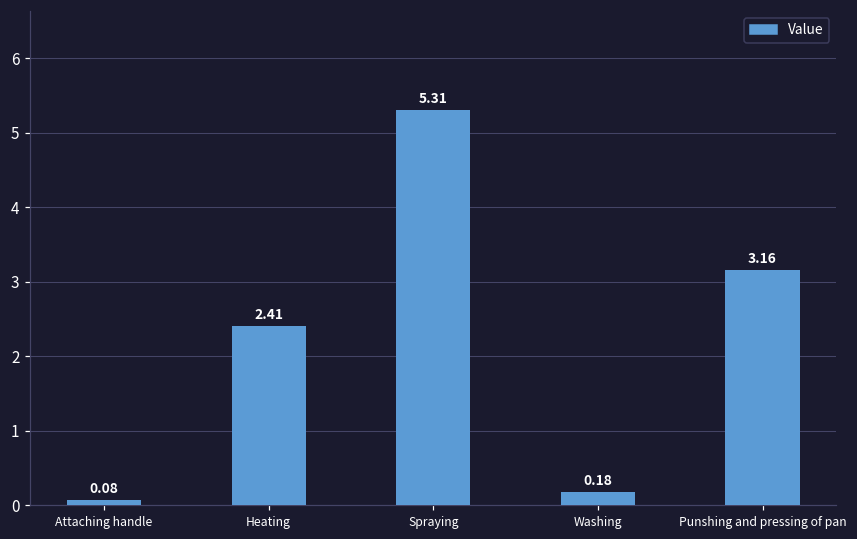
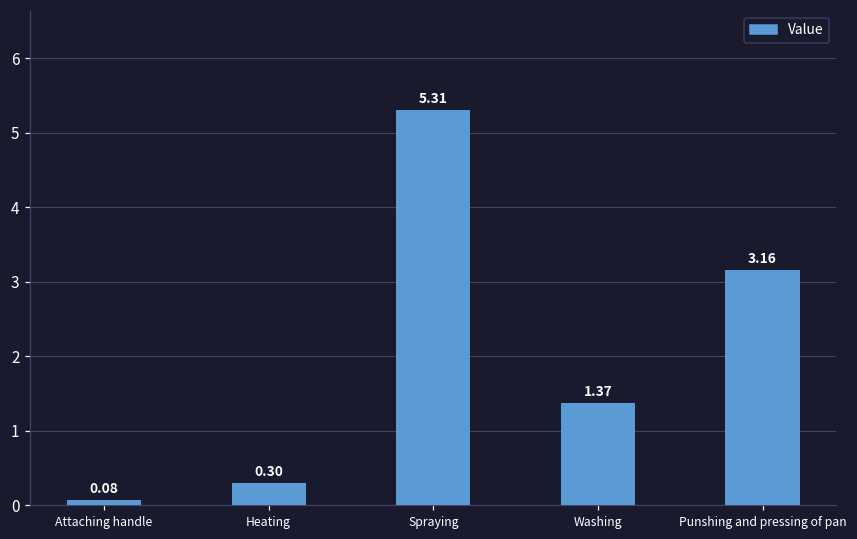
  {
    "Attaching handle": 0.08,
-   "Heating": 2.41,
+   "Heating": 0.30,
    "Spraying": 5.31,
-   "Washing": 0.18,
+   "Washing": 1.37,
    "Punshing and pressing of pan": 3.16
  }
